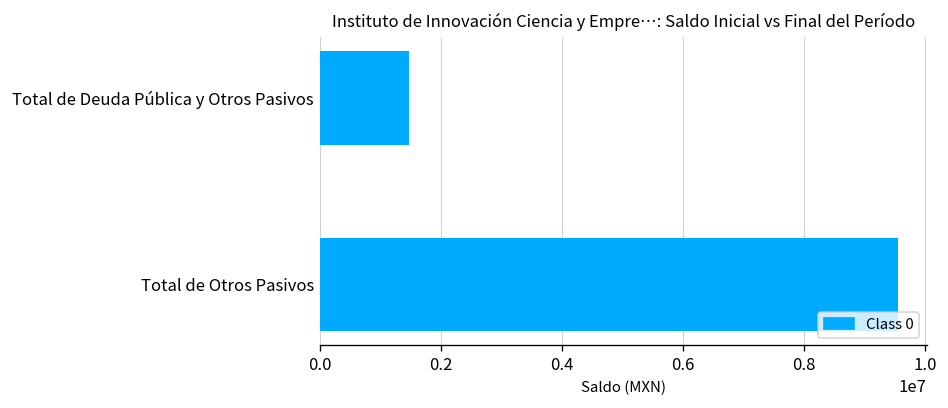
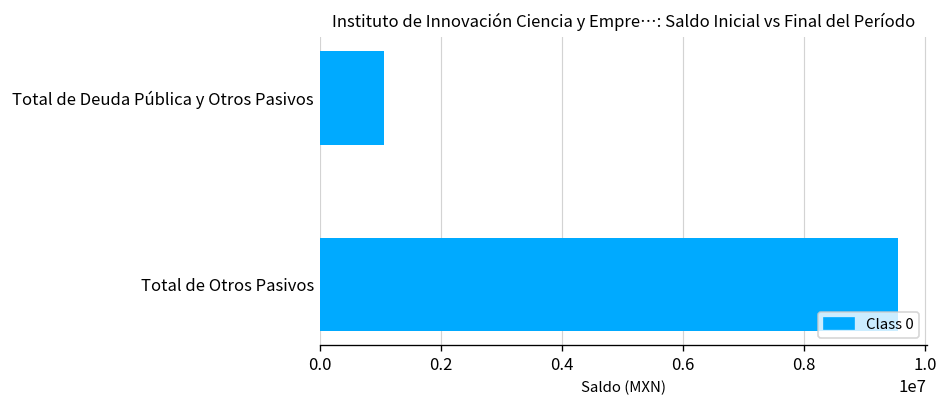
  {
-   "Total de Deuda Pública y Otros Pasivos": 1500000,
+   "Total de Deuda Pública y Otros Pasivos": 1100000,
    "Total de Otros Pasivos": 9600000
  }
